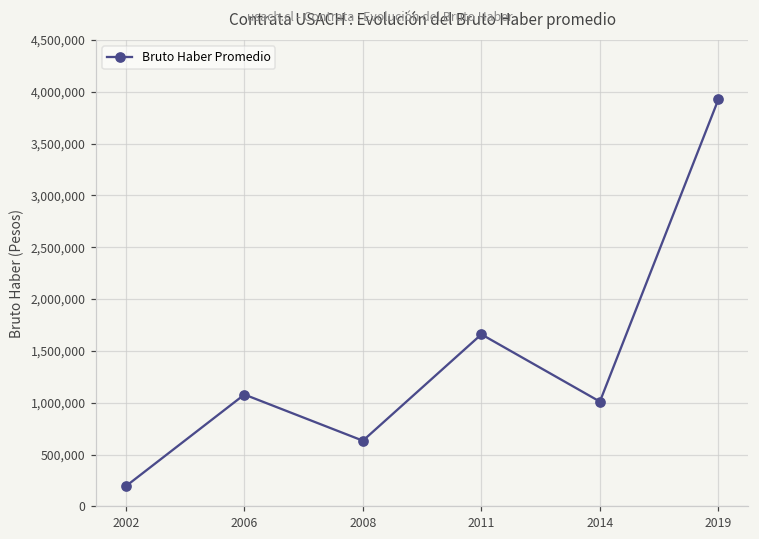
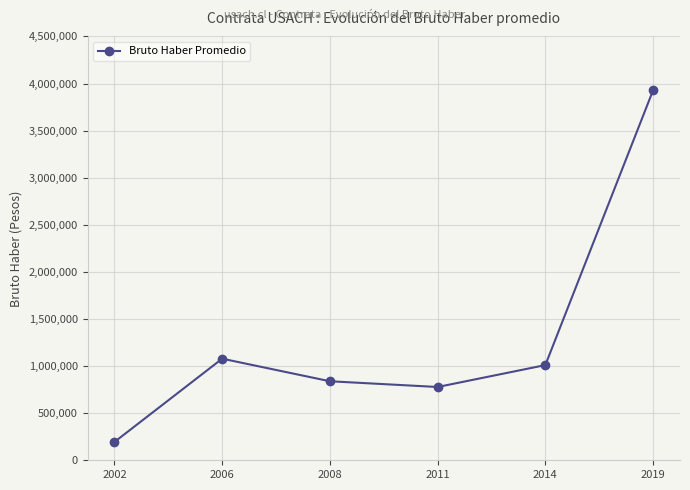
  {
    "2002": "200,000",
    "2006": "1,100,000",
-   "2008": "600,000",
-   "2011": "1,700,000",
+   "2008": "800,000",
+   "2011": "800,000",
    "2014": "1,000,000",
    "2019": "3,900,000"
  }
